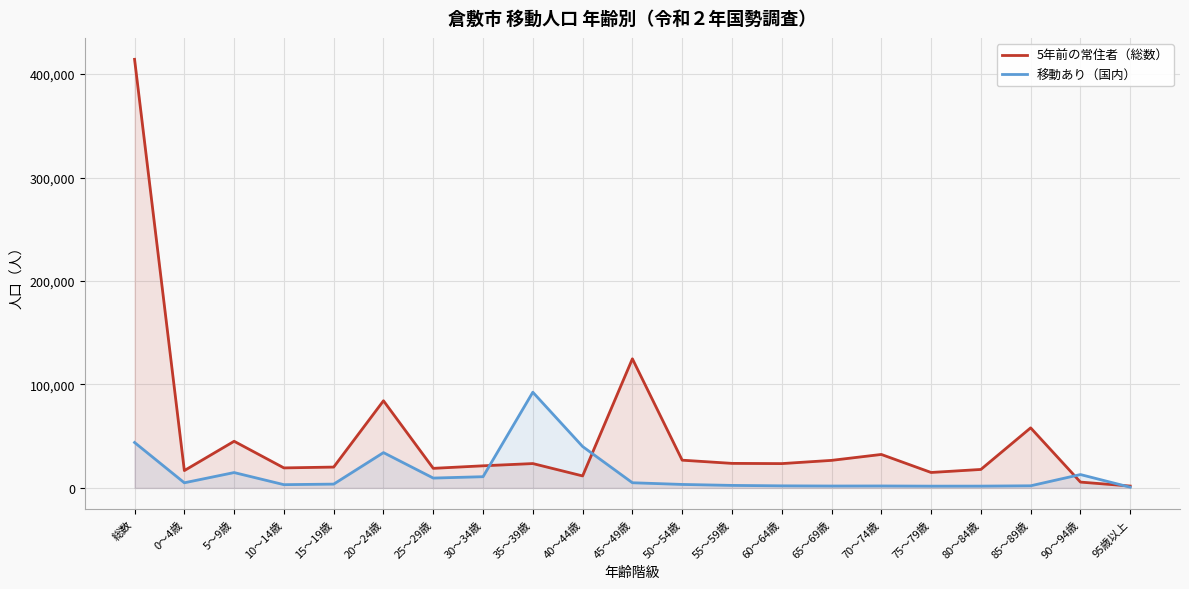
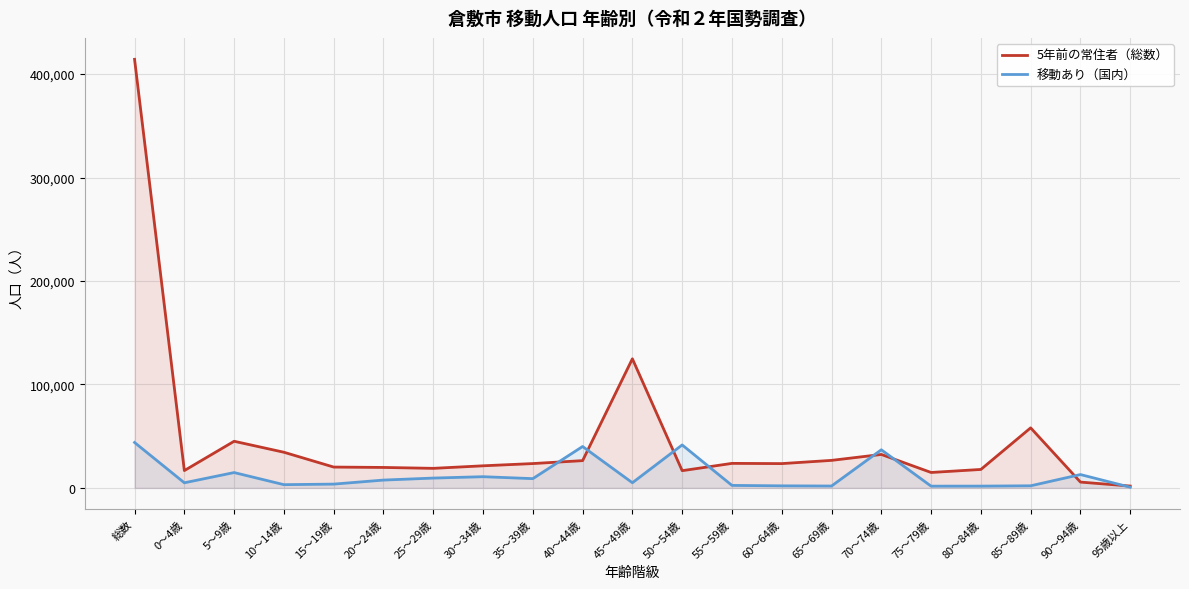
  {
    "5年前の常住者（総数）": {
      "総数": "414,000",
      "0～4歳": "17,000",
      "5～9歳": "45,000",
-     "10～14歳": "19,000",
+     "10～14歳": "34,000",
      "15～19歳": "20,000",
-     "20～24歳": "84,000",
+     "20～24歳": "20,000",
      "25～29歳": "19,000",
      "30～34歳": "21,000",
      "35～39歳": "24,000",
-     "40～44歳": "12,000",
+     "40～44歳": "26,000",
      "45～49歳": "125,000",
-     "50～54歳": "27,000",
+     "50～54歳": "17,000",
      "55～59歳": "24,000",
      "60～64歳": "23,000",
      "65～69歳": "27,000",
      "70～74歳": "32,000",
      "75～79歳": "15,000",
      "80～84歳": "18,000",
      "85～89歳": "58,000",
      "90～94歳": "6,000"
    },
    "移動あり（国内）": {
      "総数": "44,000",
      "0～4歳": "5,000",
      "5～9歳": "15,000",
      "10～14歳": "3,000",
      "15～19歳": "4,000",
-     "20～24歳": "34,000",
+     "20～24歳": "8,000",
      "25～29歳": "10,000",
      "30～34歳": "11,000",
-     "35～39歳": "92,000",
+     "35～39歳": "9,000",
      "40～44歳": "40,000",
      "45～49歳": "5,000",
-     "50～54歳": "3,000",
+     "50～54歳": "42,000",
      "55～59歳": "2,000",
      "60～64歳": "2,000",
      "65～69歳": "2,000",
-     "70～74歳": "2,000",
+     "70～74歳": "37,000",
      "75～79歳": "2,000",
      "80～84歳": "2,000",
      "85～89歳": "2,000",
      "90～94歳": "13,000"
    }
  }
